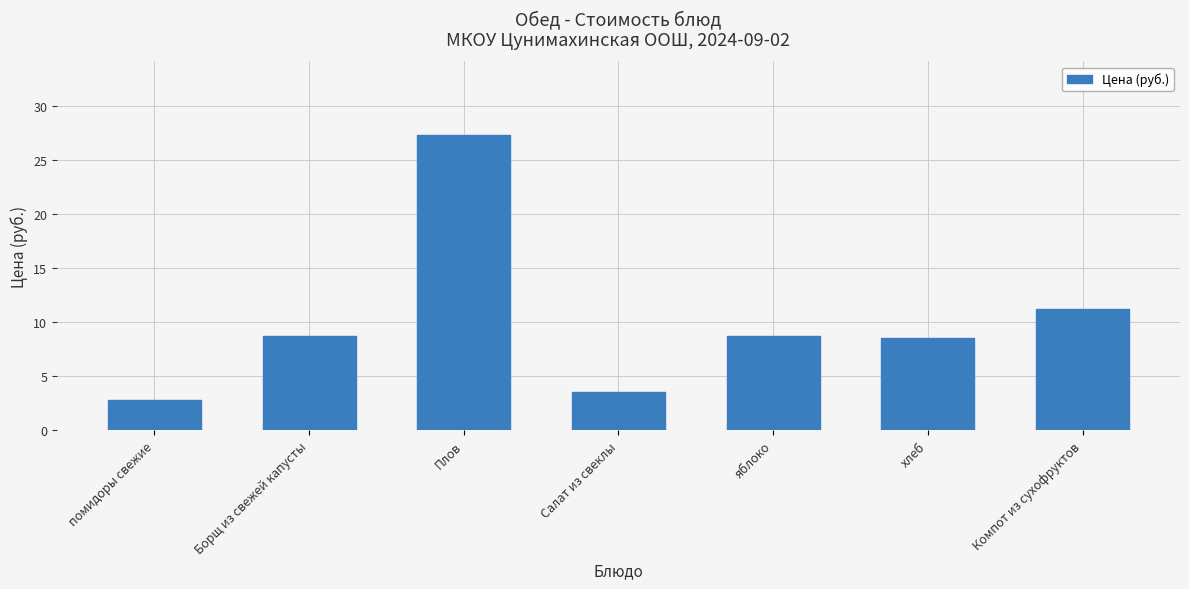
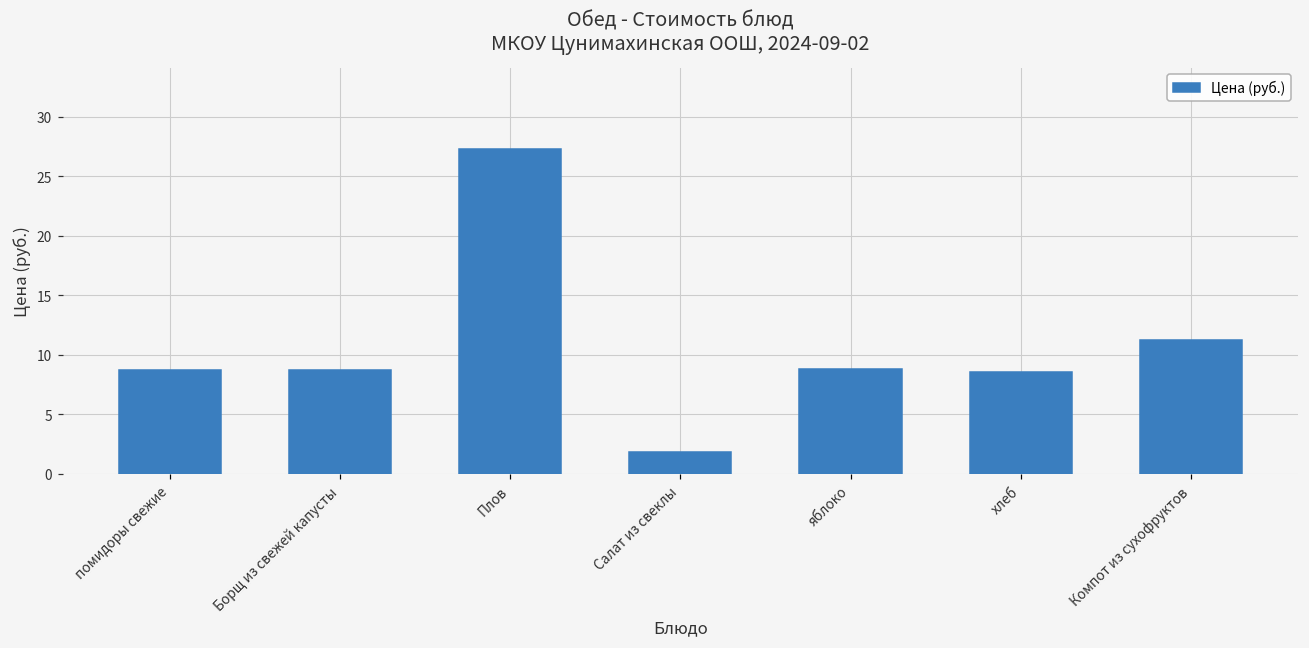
  {
-   "помидоры свежие": 2.8,
+   "помидоры свежие": 8.7,
    "Борщ из свежей капусты": 8.7,
    "Плов": 27.3,
-   "Салат из свеклы": 3.6,
+   "Салат из свеклы": 1.8,
    "яблоко": 8.8,
    "хлеб": 8.5,
    "Компот из сухофруктов": 11.2
  }
